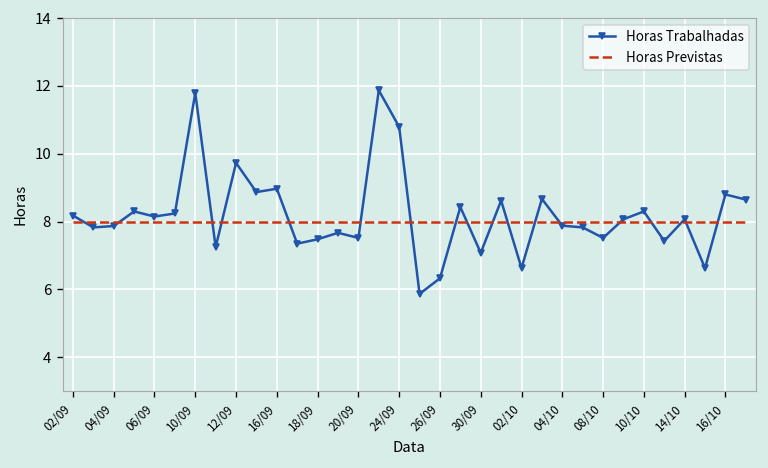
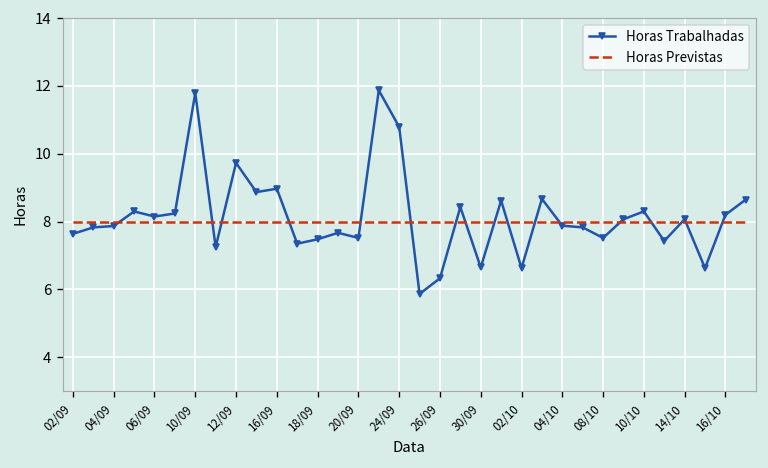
  {
    "Horas Trabalhadas": {
-     "02/09": 8.2,
+     "02/09": 7.6,
      "04/09": 7.9,
      "06/09": 8.2,
      "10/09": 11.8,
      "12/09": 9.7,
      "16/09": 9.0,
      "18/09": 7.5,
      "20/09": 7.5,
      "24/09": 10.8,
      "26/09": 6.3,
-     "30/09": 7.1,
+     "30/09": 6.7,
      "02/10": 6.6,
      "04/10": 7.9,
      "08/10": 7.5,
      "10/10": 8.3,
-     "16/10": 8.8
+     "16/10": 8.2
    },
    "Horas Previstas": {
      "02/09": 8.0,
      "04/09": 8.0,
      "06/09": 8.0,
      "10/09": 8.0,
      "12/09": 8.0,
      "16/09": 8.0,
      "18/09": 8.0,
      "20/09": 8.0,
      "24/09": 8.0,
      "26/09": 8.0,
      "30/09": 8.0,
      "02/10": 8.0,
      "04/10": 8.0,
      "08/10": 8.0,
      "10/10": 8.0,
      "16/10": 8.0
    }
  }
